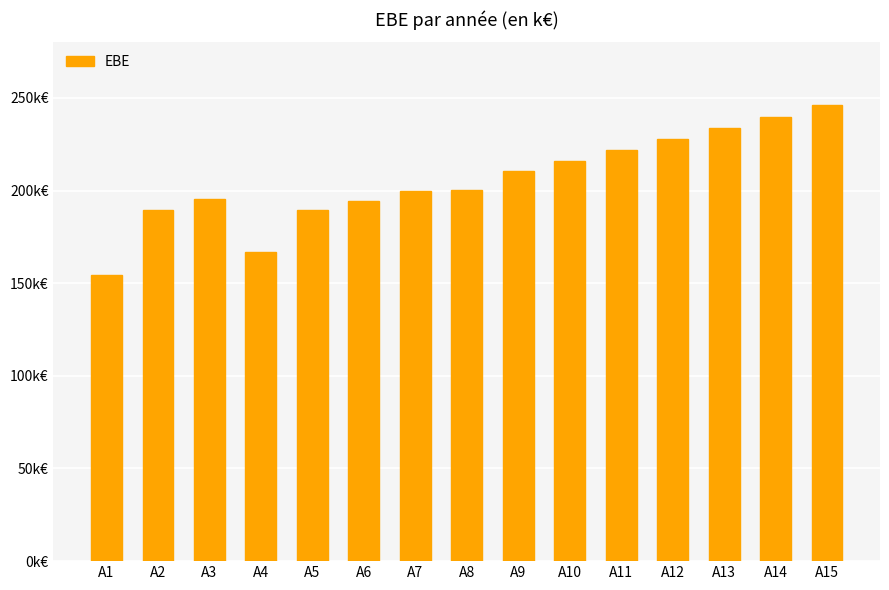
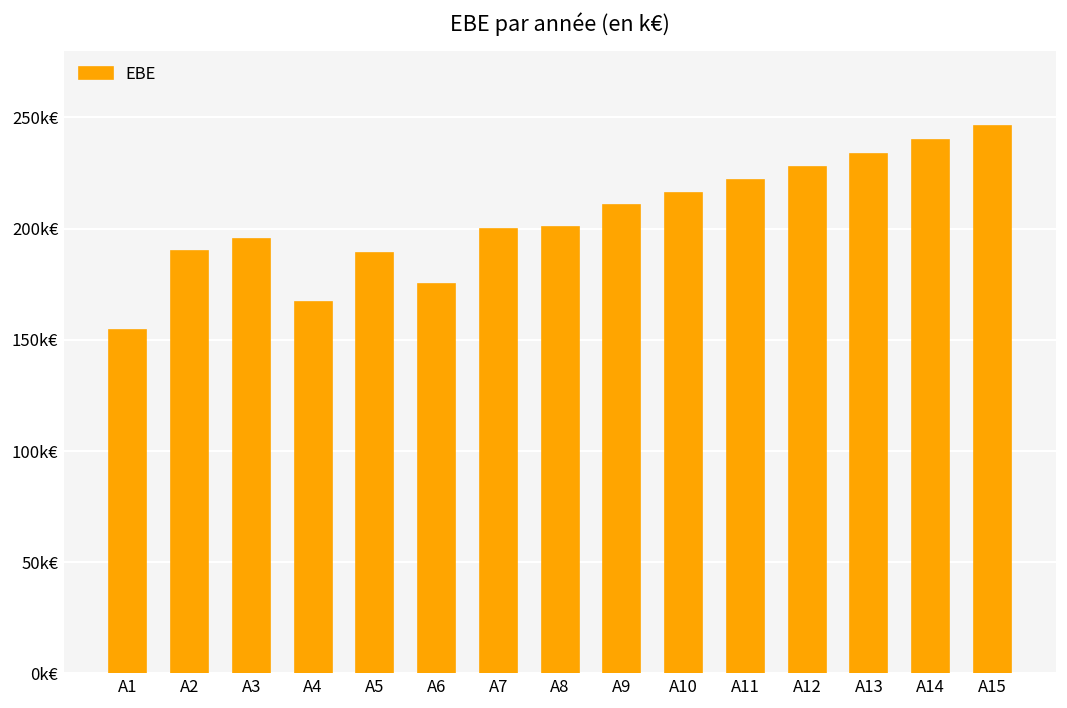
  {
    "A1": "155k€",
    "A2": "190k€",
    "A3": "195k€",
    "A4": "167k€",
    "A5": "189k€",
-   "A6": "194k€",
+   "A6": "175k€",
    "A7": "200k€",
    "A8": "201k€",
    "A9": "210k€",
    "A10": "216k€",
    "A11": "222k€",
    "A12": "228k€",
    "A13": "234k€",
    "A14": "240k€",
    "A15": "246k€"
  }
